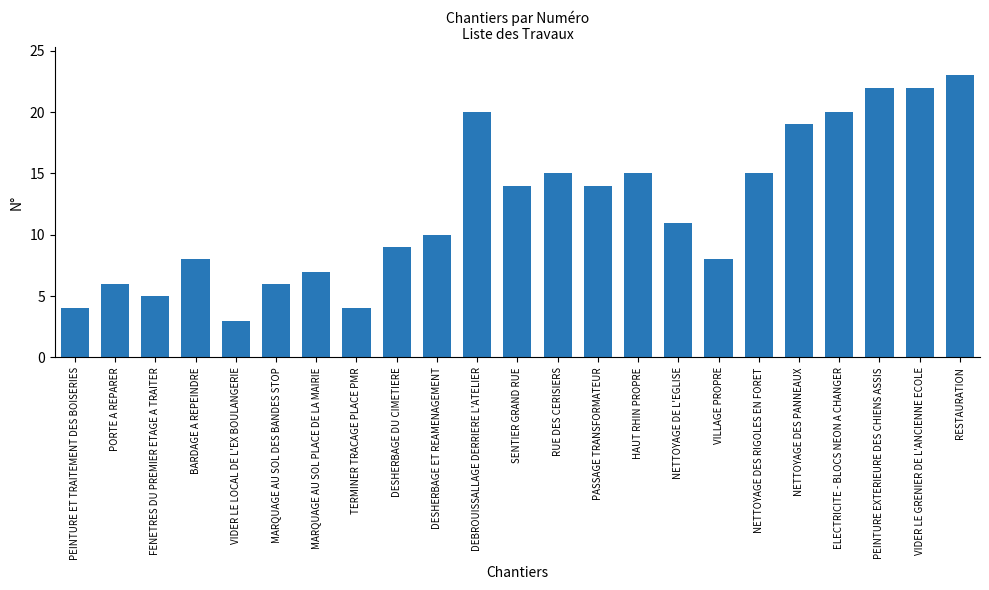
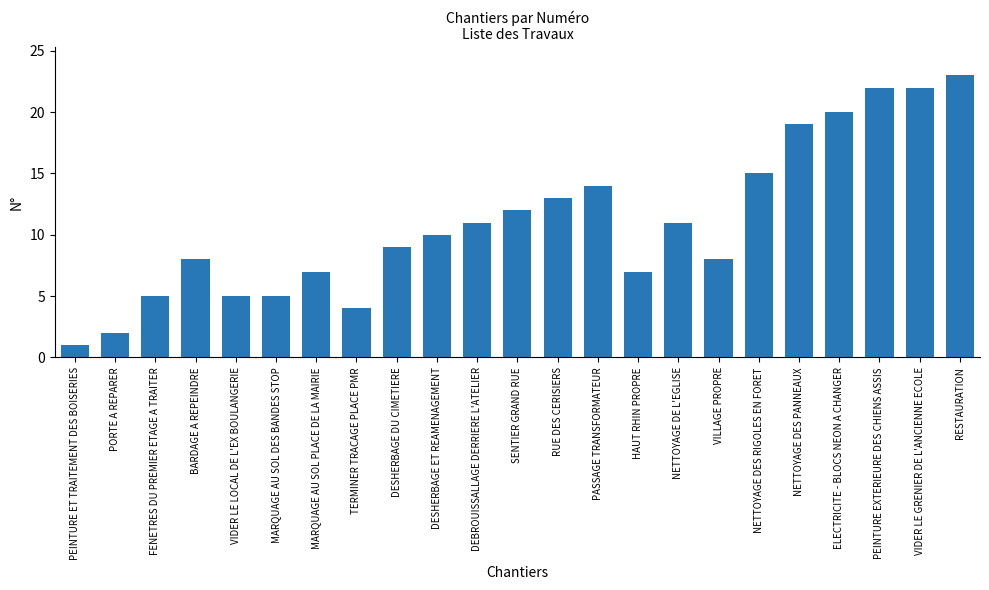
  {
-   "PEINTURE ET TRAITEMENT DES BOISERIES": 4,
-   "PORTE A REPARER": 6,
+   "PEINTURE ET TRAITEMENT DES BOISERIES": 1,
+   "PORTE A REPARER": 2,
    "FENETRES DU PREMIER ETAGE A TRAITER": 5,
    "BARDAGE A REPEINDRE": 8,
-   "VIDER LE LOCAL DE L'EX BOULANGERIE": 3,
-   "MARQUAGE AU SOL DES BANDES STOP": 6,
+   "VIDER LE LOCAL DE L'EX BOULANGERIE": 5,
+   "MARQUAGE AU SOL DES BANDES STOP": 5,
    "MARQUAGE AU SOL PLACE DE LA MAIRIE": 7,
    "TERMINER TRACAGE PLACE PMR": 4,
    "DESHERBAGE DU CIMETIERE": 9,
    "DESHERBAGE ET REAMENAGEMENT": 10,
-   "DEBROUISSALLAGE DERRIERE L'ATELIER": 20,
-   "SENTIER GRAND RUE": 14,
-   "RUE DES CERISIERS": 15,
+   "DEBROUISSALLAGE DERRIERE L'ATELIER": 11,
+   "SENTIER GRAND RUE": 12,
+   "RUE DES CERISIERS": 13,
    "PASSAGE TRANSFORMATEUR": 14,
-   "HAUT RHIN PROPRE": 15,
+   "HAUT RHIN PROPRE": 7,
    "NETTOYAGE DE L'EGLISE": 11,
    "VILLAGE PROPRE": 8,
    "NETTOYAGE DES RIGOLES EN FORET": 15,
    "NETTOYAGE DES PANNEAUX": 19,
    "ELECTRICITE - BLOCS NEON A CHANGER": 20,
    "PEINTURE EXTERIEURE DES CHIENS ASSIS": 22,
    "VIDER LE GRENIER DE L'ANCIENNE ECOLE": 22,
    "RESTAURATION": 23
  }
